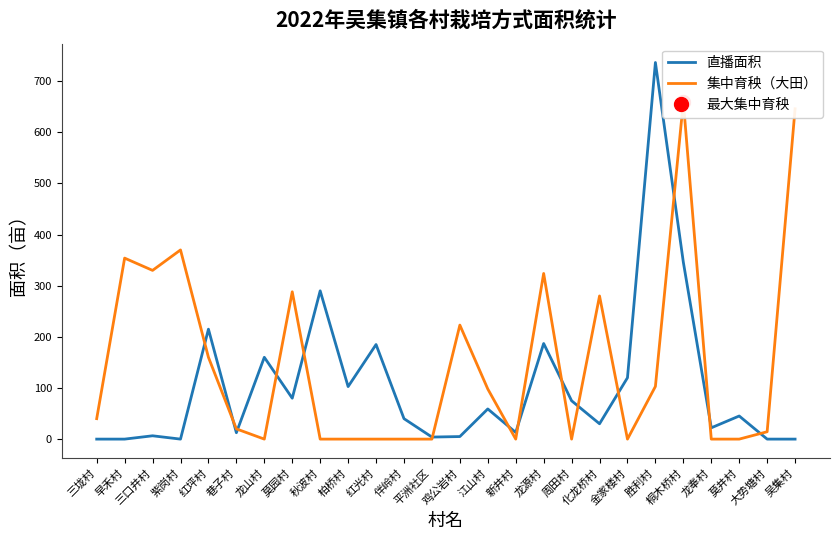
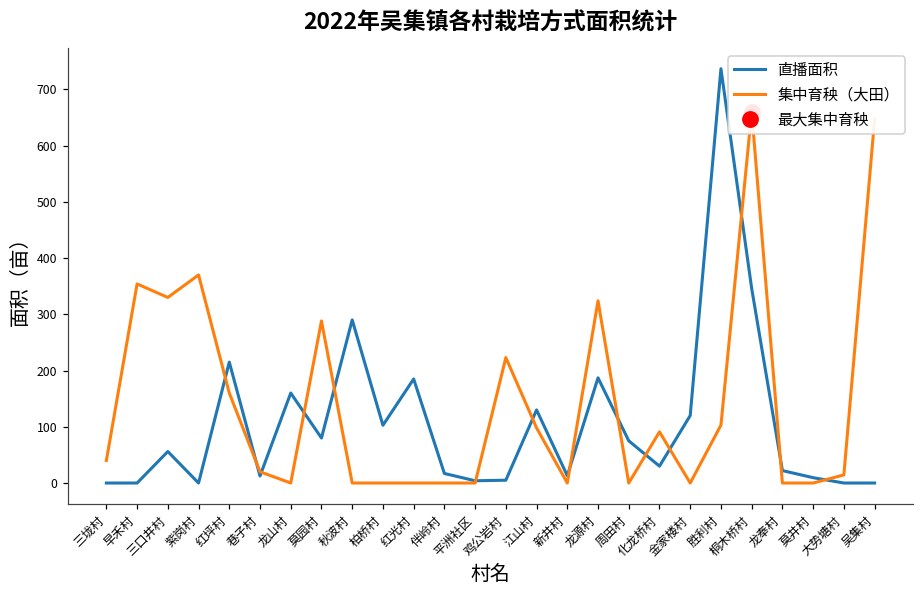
  {
    "直播面积": {
      "三垅村": 0,
      "早禾村": 0,
-     "三口井村": 10,
+     "三口井村": 60,
      "紫岗村": 0,
      "红坪村": 220,
      "巷子村": 10,
      "龙山村": 160,
      "莫园村": 80,
      "秋波村": 290,
      "柏桥村": 100,
      "红光村": 190,
-     "伴岭村": 40,
+     "伴岭村": 20,
      "鸡公岩村": 10,
-     "江山村": 60,
+     "江山村": 130,
      "新井村": 10,
      "龙源村": 190,
      "周田村": 80,
      "化龙桥村": 30,
      "金家楼村": 120,
      "胜利村": 740,
      "桐木桥村": 350,
      "龙奉村": 20,
-     "莫井村": 50,
+     "莫井村": 10,
      "大势塘村": 0,
      "吴集村": 0
    },
    "集中育秧（大田）": {
      "三垅村": 40,
      "早禾村": 350,
      "三口井村": 330,
      "紫岗村": 370,
      "红坪村": 160,
      "巷子村": 20,
      "龙山村": 0,
      "莫园村": 290,
      "秋波村": 0,
      "柏桥村": 0,
      "红光村": 0,
      "伴岭村": 0,
      "鸡公岩村": 220,
      "江山村": 100,
      "新井村": 0,
      "龙源村": 320,
      "周田村": 0,
-     "化龙桥村": 280,
+     "化龙桥村": 90,
      "金家楼村": 0,
      "胜利村": 100,
      "龙奉村": 0,
      "莫井村": 0,
      "大势塘村": 10
    }
  }
